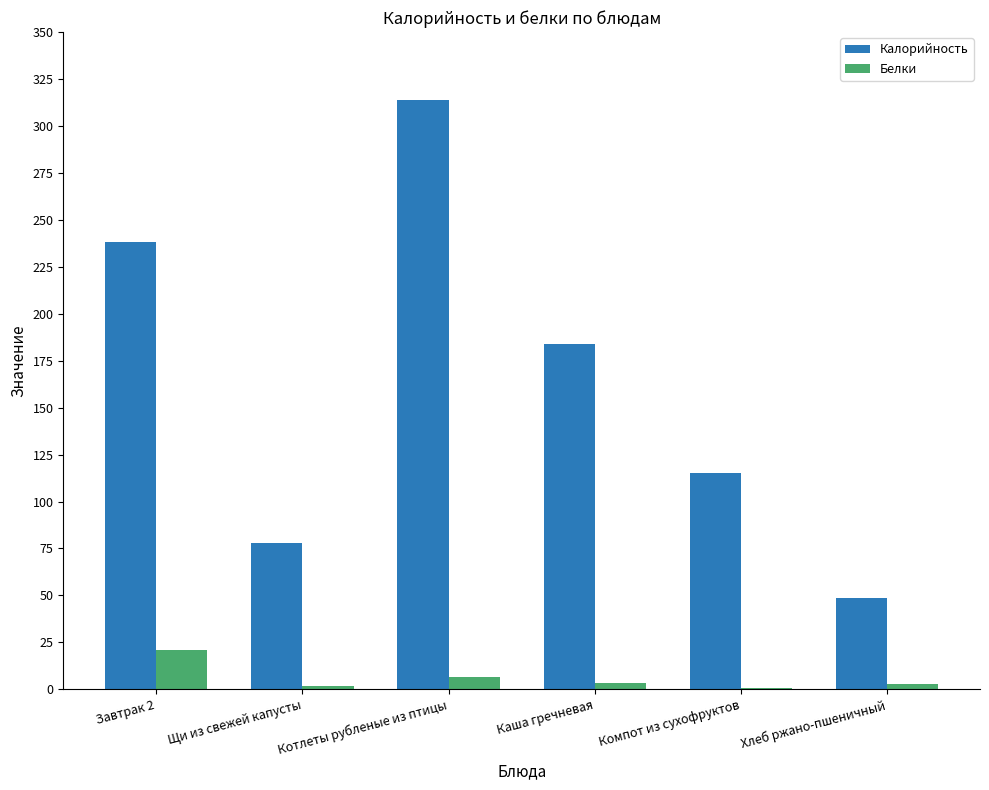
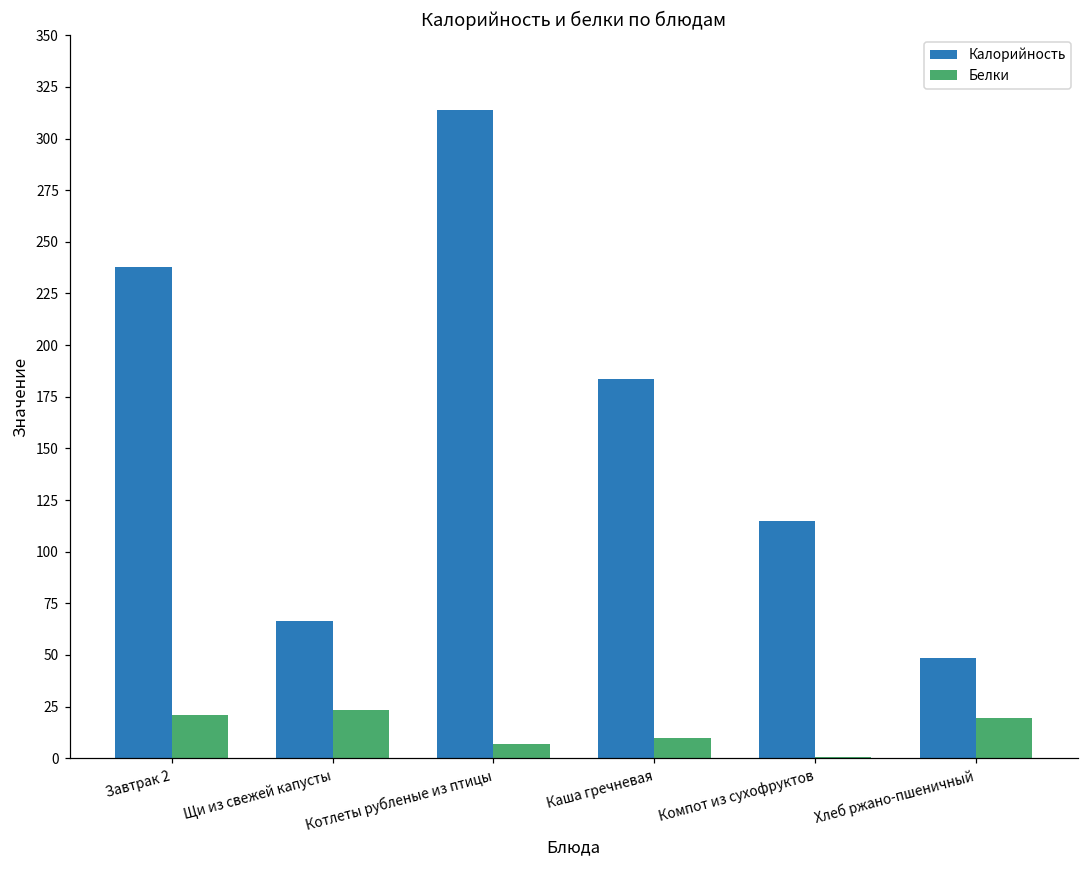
  {
    "Калорийность": {
      "Завтрак 2": 238,
-     "Щи из свежей капусты": 78,
+     "Щи из свежей капусты": 67,
      "Котлеты рубленые из птицы": 314,
      "Каша гречневая": 184,
      "Компот из сухофруктов": 115,
      "Хлеб ржано-пшеничный": 49
    },
    "Белки": {
      "Завтрак 2": 21,
-     "Щи из свежей капусты": 2,
+     "Щи из свежей капусты": 23,
      "Котлеты рубленые из птицы": 7,
-     "Каша гречневая": 4,
-     "Хлеб ржано-пшеничный": 3
+     "Каша гречневая": 10,
+     "Хлеб ржано-пшеничный": 20
    }
  }
